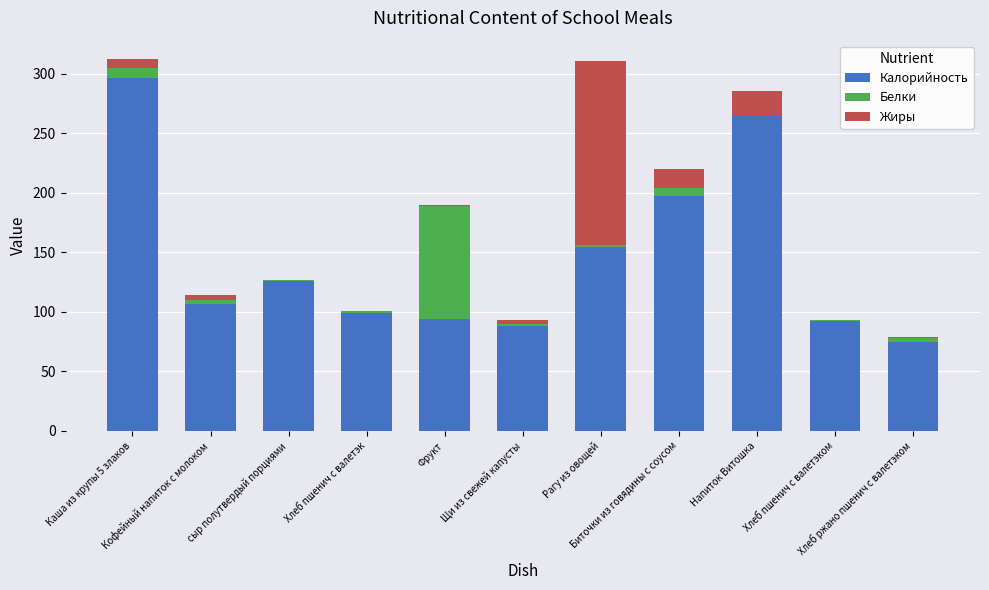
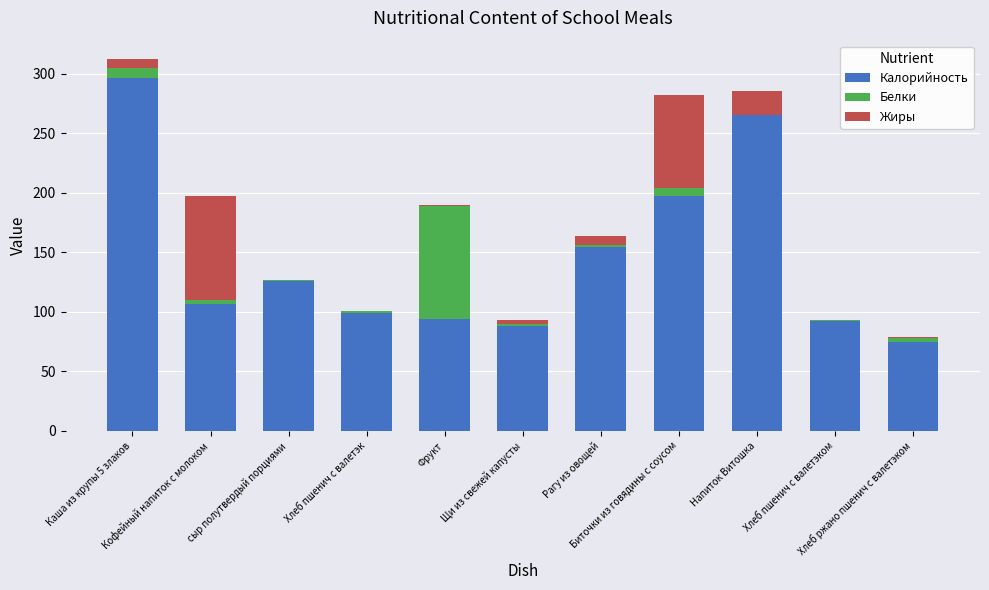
  {
    "Калорийность": {
      "Каша из крупы 5 злаков": 296,
      "Кофейный напиток с молоком": 106,
      "сыр полутвердый порциями": 126,
      "Хлеб пшенич с валетэк": 99,
      "Фрукт": 94,
      "Щи из свежей капусты": 88,
      "Рагу из овощей": 154,
      "Биточки из говядины с соусом": 197,
      "Напиток Витошка": 265,
      "Хлеб пшенич с валетэком": 92,
      "Хлеб ржано пшенич с валетэком": 75
    },
    "Белки": {
      "Каша из крупы 5 злаков": 8,
      "Кофейный напиток с молоком": 3,
      "Фрукт": 95,
      "Рагу из овощей": 2,
      "Биточки из говядины с соусом": 7,
      "Напиток Витошка": 0,
      "Хлеб ржано пшенич с валетэком": 3
    },
    "Жиры": {
      "Каша из крупы 5 злаков": 8,
-     "Кофейный напиток с молоком": 5,
+     "Кофейный напиток с молоком": 87,
      "сыр полутвердый порциями": 0,
      "Хлеб пшенич с валетэк": 0,
      "Щи из свежей капусты": 3,
-     "Рагу из овощей": 155,
-     "Биточки из говядины с соусом": 15,
+     "Рагу из овощей": 7,
+     "Биточки из говядины с соусом": 78,
      "Напиток Витошка": 20,
      "Хлеб пшенич с валетэком": 0
    }
  }
